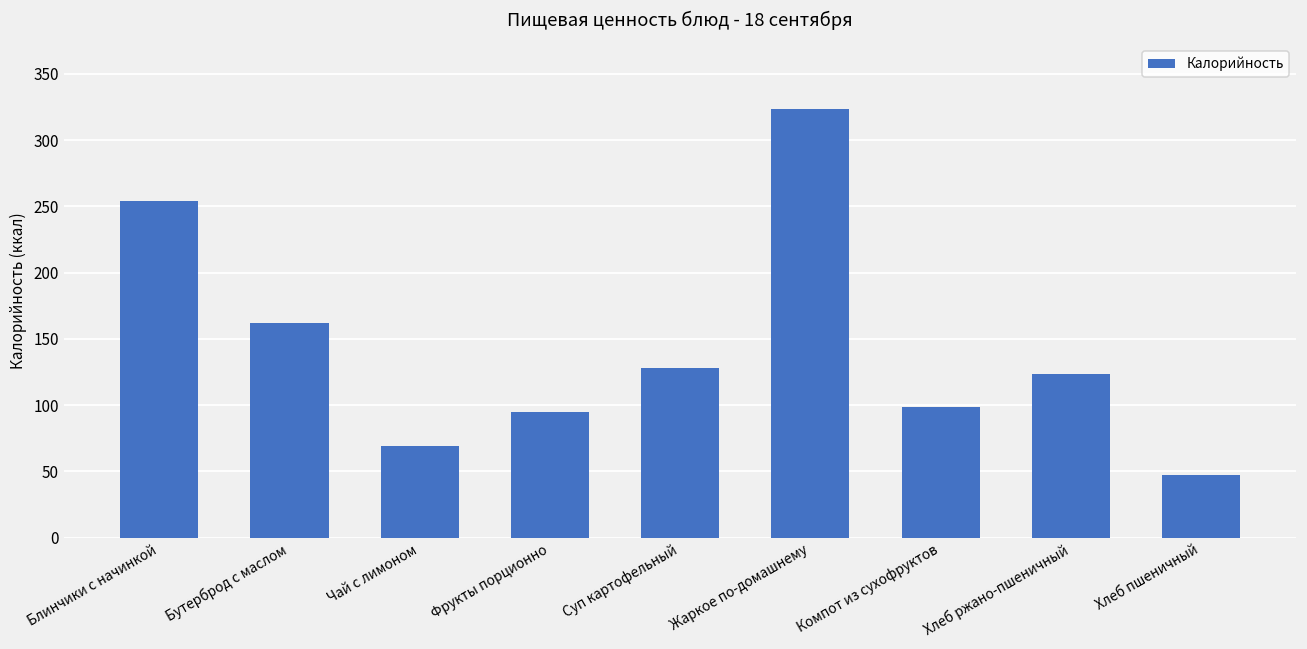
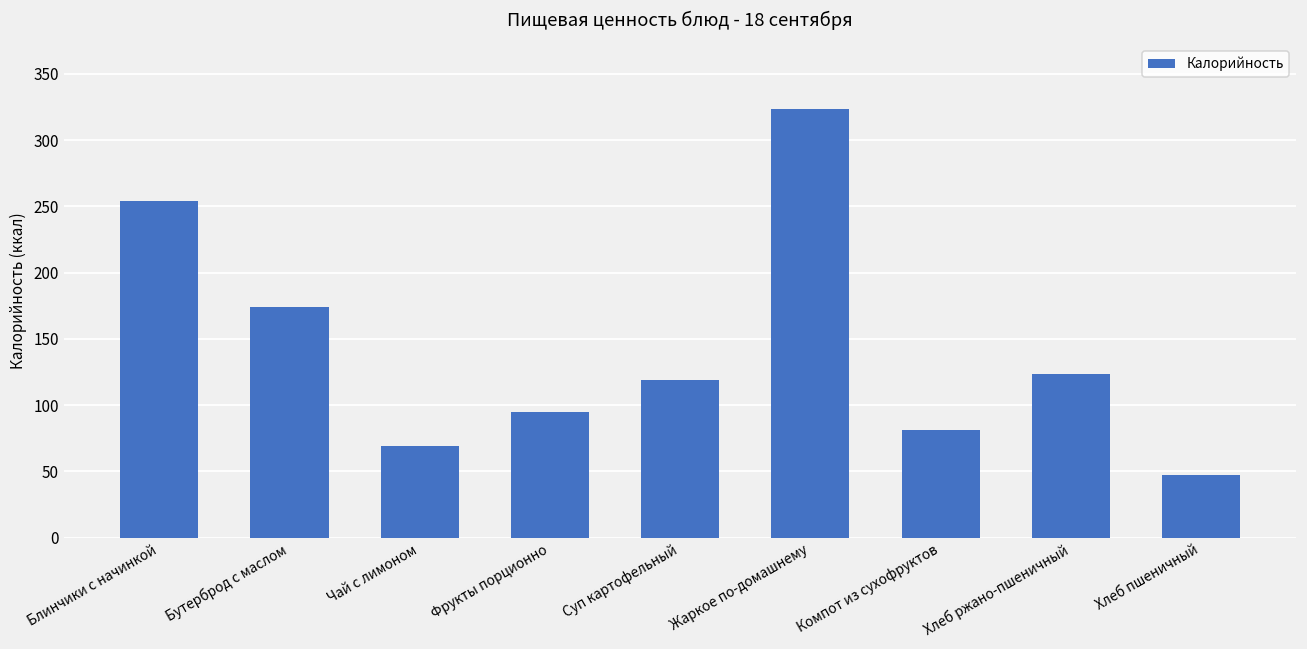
  {
    "Блинчики с начинкой": 254,
-   "Бутерброд с маслом": 162,
+   "Бутерброд с маслом": 174,
    "Чай с лимоном": 69,
    "Фрукты порционно": 95,
-   "Суп картофельный": 128,
+   "Суп картофельный": 119,
    "Жаркое по-домашнему": 324,
-   "Компот из сухофруктов": 99,
+   "Компот из сухофруктов": 82,
    "Хлеб ржано-пшеничный": 124,
    "Хлеб пшеничный": 47
  }
